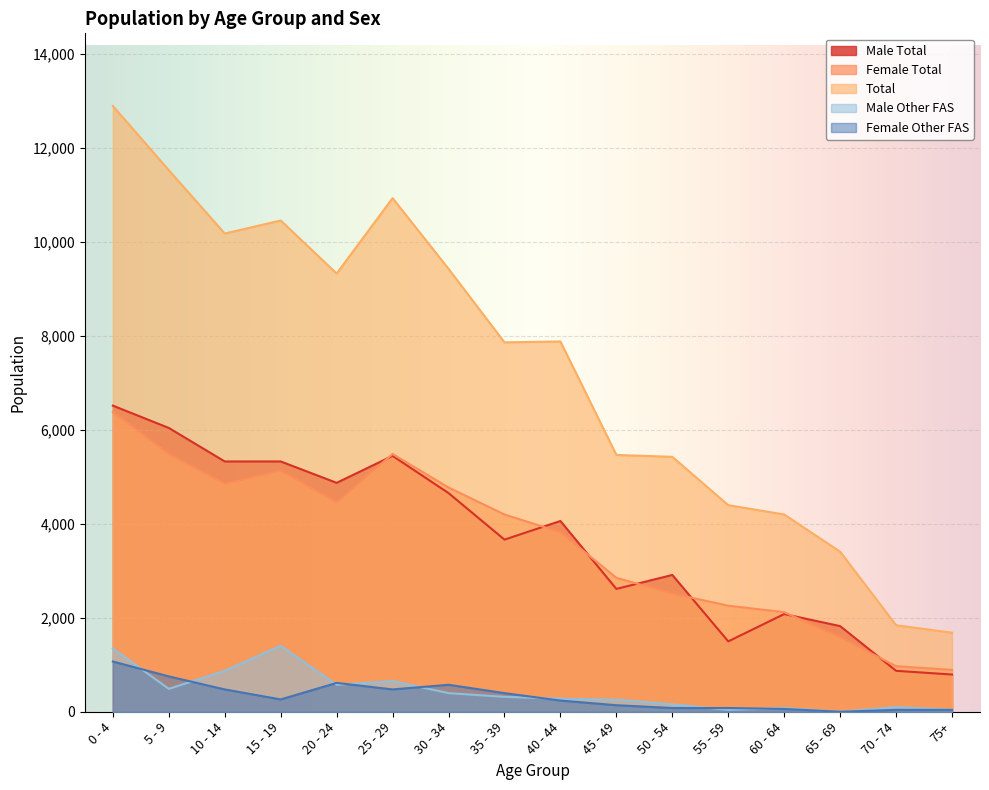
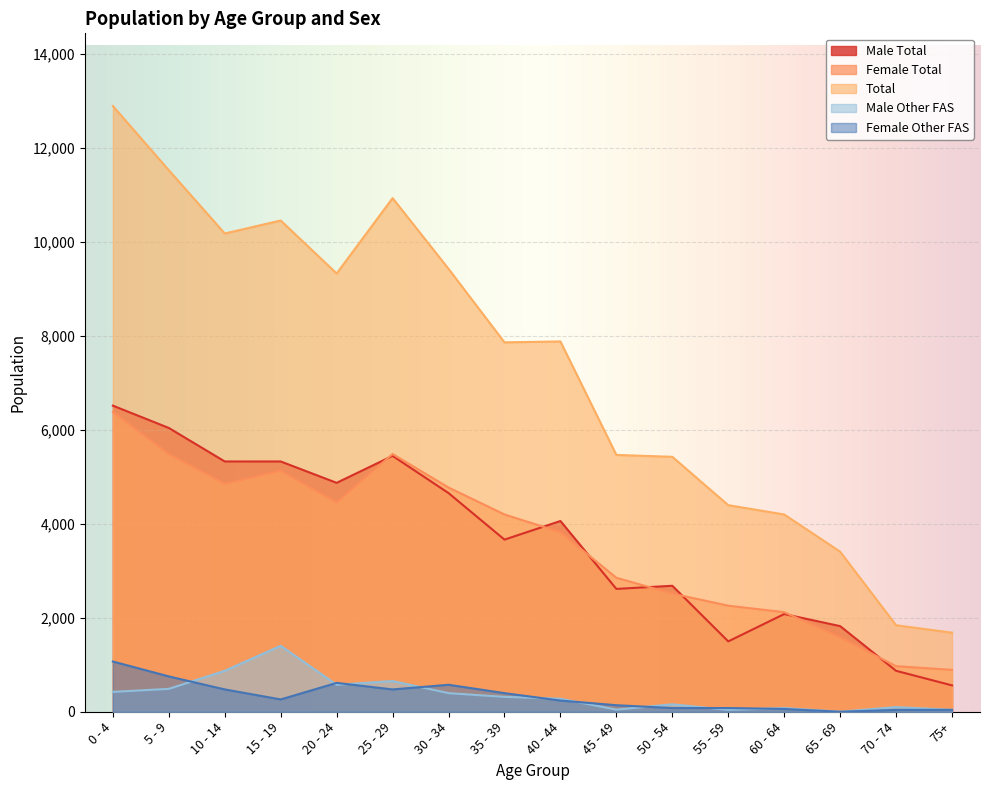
  {
    "Male Total": {
      "0 - 4": "6,500",
      "5 - 9": "6,000",
      "10 - 14": "5,300",
      "15 - 19": "5,300",
      "20 - 24": "4,900",
      "30 - 34": "4,700",
      "35 - 39": "3,700",
      "40 - 44": "4,100",
      "45 - 49": "2,600",
-     "50 - 54": "2,900",
+     "50 - 54": "2,700",
      "55 - 59": "1,500",
      "65 - 69": "1,800",
      "70 - 74": "900",
-     "75+": "800"
+     "75+": "600"
    },
    "Male Other FAS": {
-     "0 - 4": "1,300",
+     "0 - 4": "400",
      "5 - 9": "500",
      "10 - 14": "900",
      "15 - 19": "1,400",
      "25 - 29": "700",
      "30 - 34": "400",
      "35 - 39": "300",
-     "45 - 49": "300",
+     "45 - 49": "0",
      "50 - 54": "200",
      "70 - 74": "100"
    },
    "Female Other FAS": {
      "0 - 4": "1,100",
      "5 - 9": "800",
      "10 - 14": "500",
      "15 - 19": "300",
      "25 - 29": "500",
      "30 - 34": "600",
      "35 - 39": "400",
      "45 - 49": "100",
      "50 - 54": "100",
      "70 - 74": "0"
    }
  }
